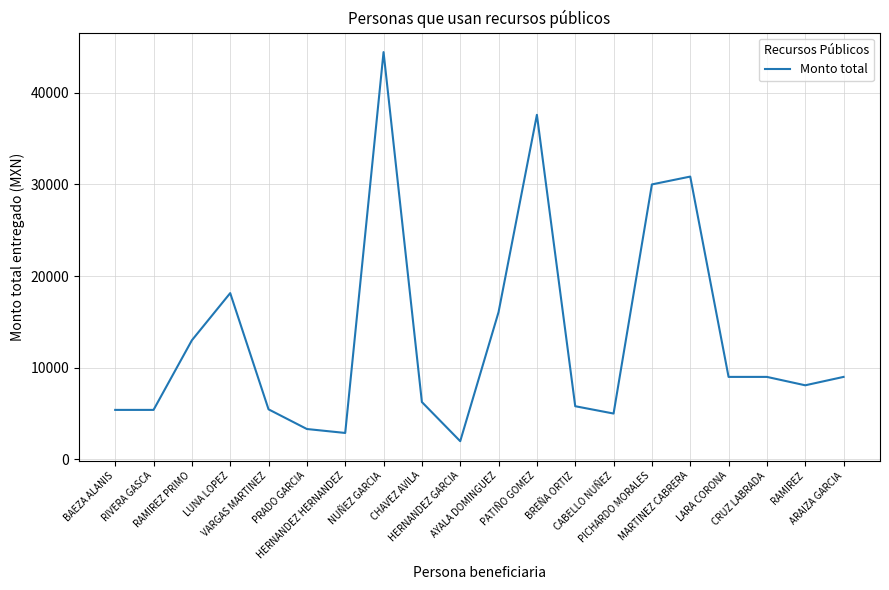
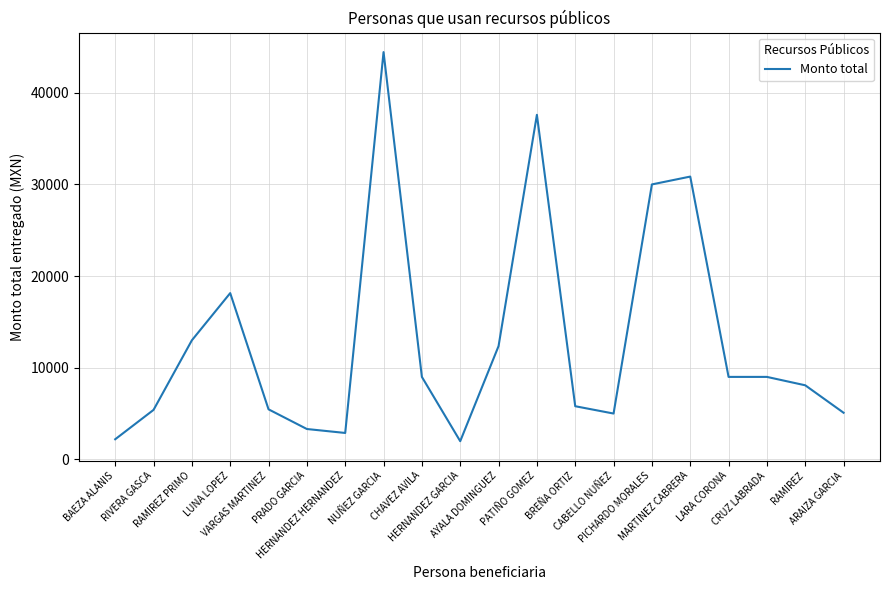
  {
-   "BAEZA ALANIS": 5000,
+   "BAEZA ALANIS": 2000,
    "RIVERA GASCA": 5000,
    "RAMIREZ PRIMO": 13000,
    "LUNA LOPEZ": 18000,
    "VARGAS MARTINEZ": 5000,
    "PRADO GARCIA": 3000,
    "HERNANDEZ HERNANDEZ": 3000,
    "NUÑEZ GARCIA": 44000,
-   "CHAVEZ AVILA": 6000,
+   "CHAVEZ AVILA": 9000,
    "HERNANDEZ GARCIA": 2000,
-   "AYALA DOMINGUEZ": 16000,
+   "AYALA DOMINGUEZ": 12000,
    "PATIÑO GOMEZ": 38000,
    "BREÑA ORTIZ": 6000,
    "CABELLO NUÑEZ": 5000,
    "PICHARDO MORALES": 30000,
    "MARTINEZ CABRERA": 31000,
    "LARA CORONA": 9000,
    "CRUZ LABRADA": 9000,
    "RAMIREZ": 8000,
-   "ARAIZA GARCIA": 9000
+   "ARAIZA GARCIA": 5000
  }
